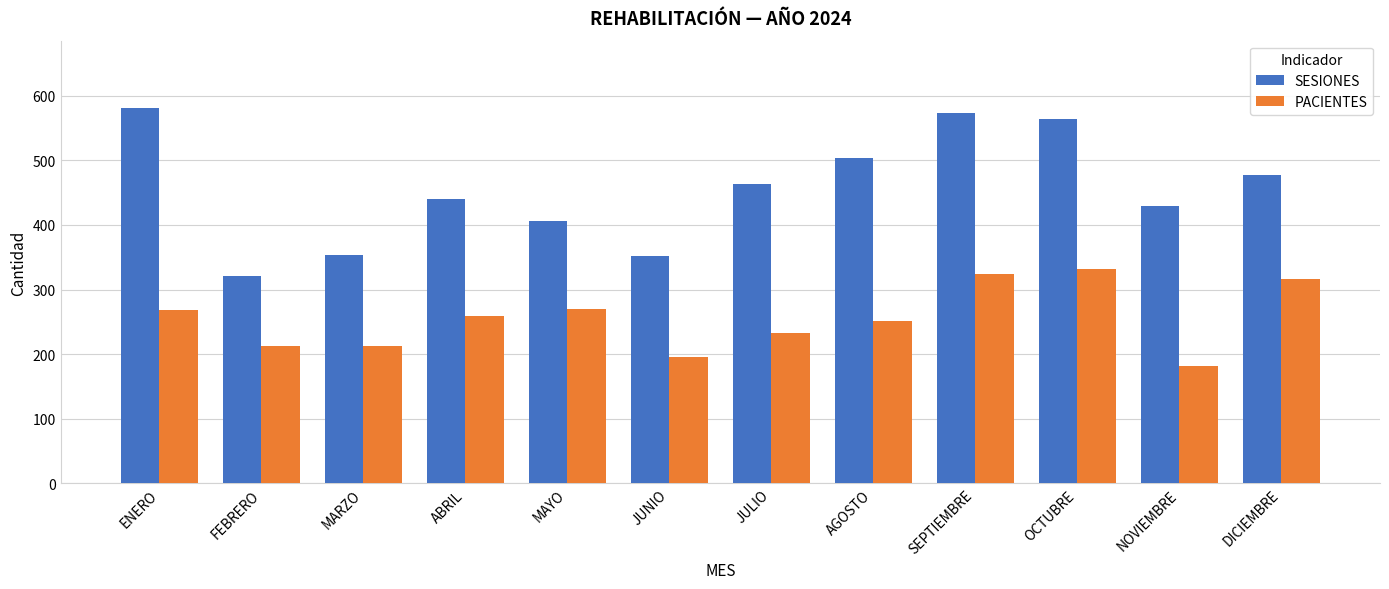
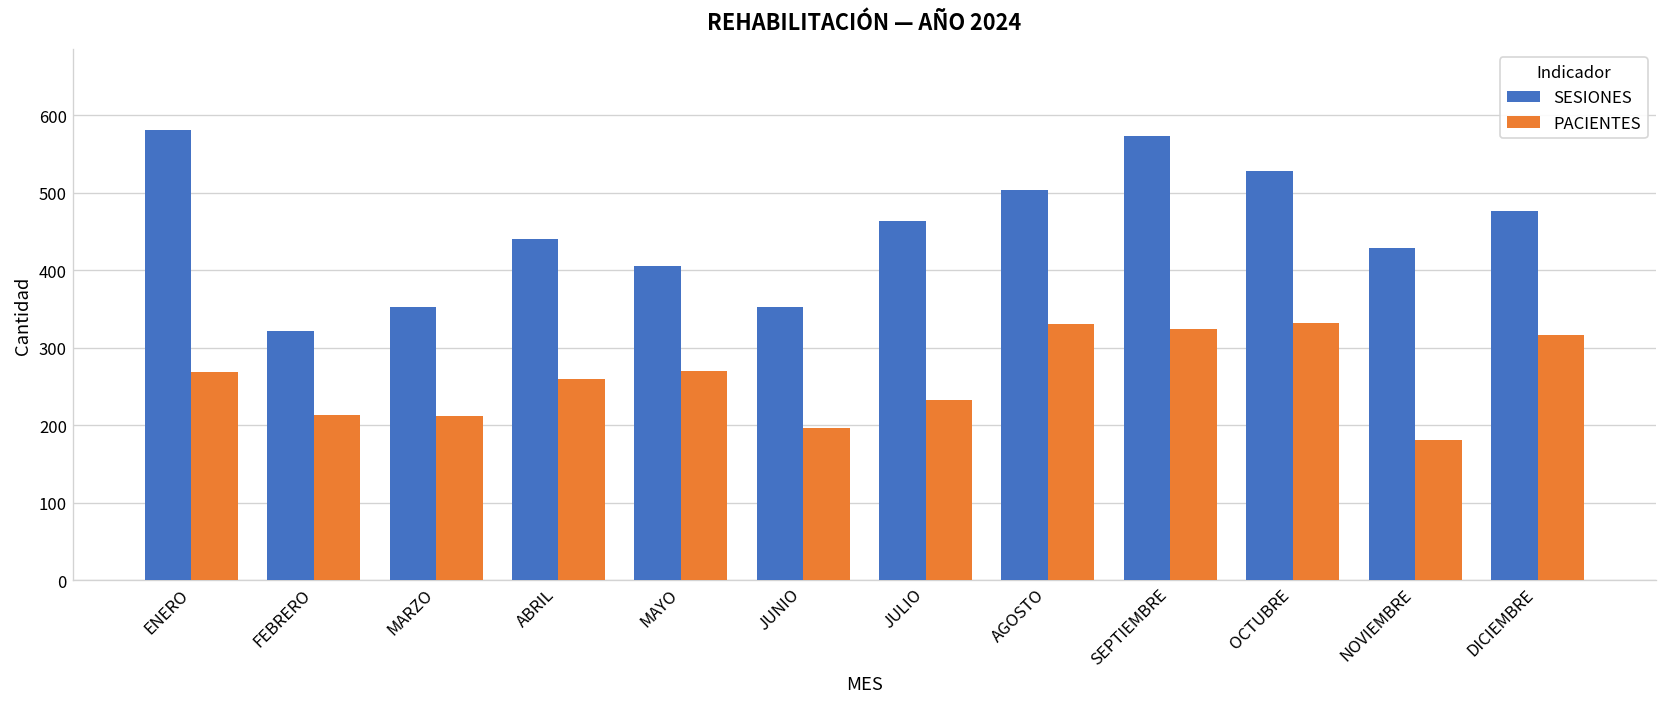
  {
    "SESIONES": {
      "ENERO": 580,
      "FEBRERO": 320,
      "MARZO": 350,
      "ABRIL": 440,
      "MAYO": 410,
      "JUNIO": 350,
      "JULIO": 460,
      "AGOSTO": 500,
      "SEPTIEMBRE": 570,
-     "OCTUBRE": 560,
+     "OCTUBRE": 530,
      "NOVIEMBRE": 430,
      "DICIEMBRE": 480
    },
    "PACIENTES": {
      "ENERO": 270,
      "FEBRERO": 210,
      "MARZO": 210,
      "ABRIL": 260,
      "MAYO": 270,
      "JUNIO": 200,
      "JULIO": 230,
-     "AGOSTO": 250,
+     "AGOSTO": 330,
      "SEPTIEMBRE": 320,
      "OCTUBRE": 330,
      "NOVIEMBRE": 180,
      "DICIEMBRE": 320
    }
  }
